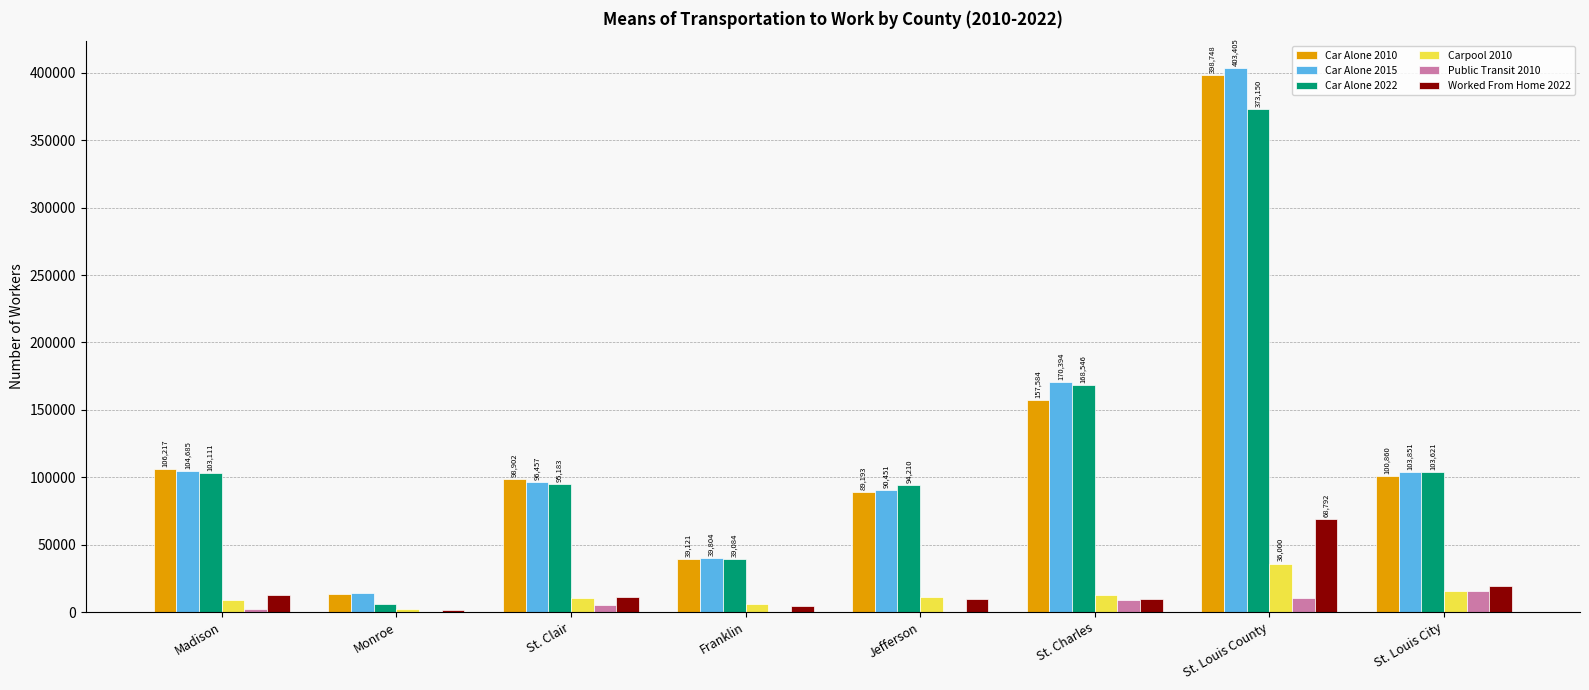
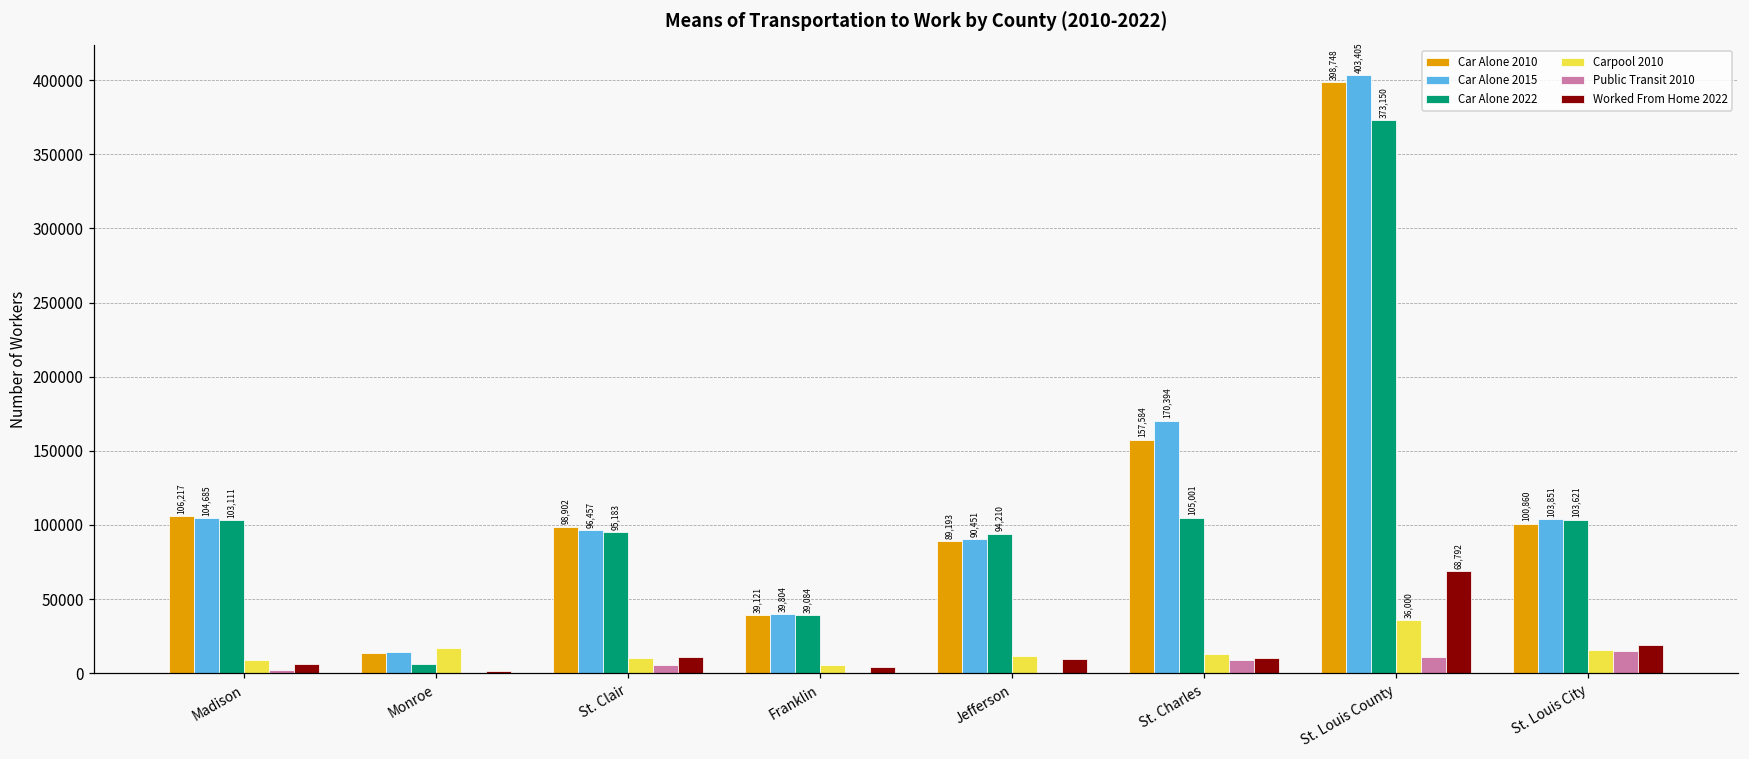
  {
    "Car Alone 2010": {
      "Madison": "106,217",
      "St. Clair": "98,902",
      "Franklin": "39,121",
      "Jefferson": "89,193",
      "St. Charles": "157,584",
      "St. Louis County": "398,748",
      "St. Louis City": "100,860"
    },
    "Car Alone 2015": {
      "Madison": "104,685",
      "St. Clair": "96,457",
      "Franklin": "39,804",
      "Jefferson": "90,451",
      "St. Charles": "170,394",
      "St. Louis County": "403,405",
      "St. Louis City": "103,851"
    },
    "Car Alone 2022": {
      "Madison": "103,111",
      "St. Clair": "95,183",
      "Franklin": "39,084",
      "Jefferson": "94,210",
-     "St. Charles": "168,546",
+     "St. Charles": "105,001",
      "St. Louis County": "373,150",
      "St. Louis City": "103,621"
    },
    "Carpool 2010": {
      "Madison": "9000",
-     "Monroe": "2000",
+     "Monroe": "17000",
      "St. Clair": "11000",
      "Franklin": "6000",
      "Jefferson": "11000",
      "St. Charles": "13000",
      "St. Louis City": "16000"
    },
    "Public Transit 2010": {
      "Madison": "2000",
      "St. Clair": "5000",
      "Franklin": "0",
      "St. Charles": "9000",
      "St. Louis County": "11000",
      "St. Louis City": "15000"
    },
    "Worked From Home 2022": {
-     "Madison": "13000",
+     "Madison": "6000",
      "St. Clair": "11000",
      "Franklin": "4000",
      "Jefferson": "10000",
      "St. Charles": "10000",
      "St. Louis City": "19000"
    }
  }
